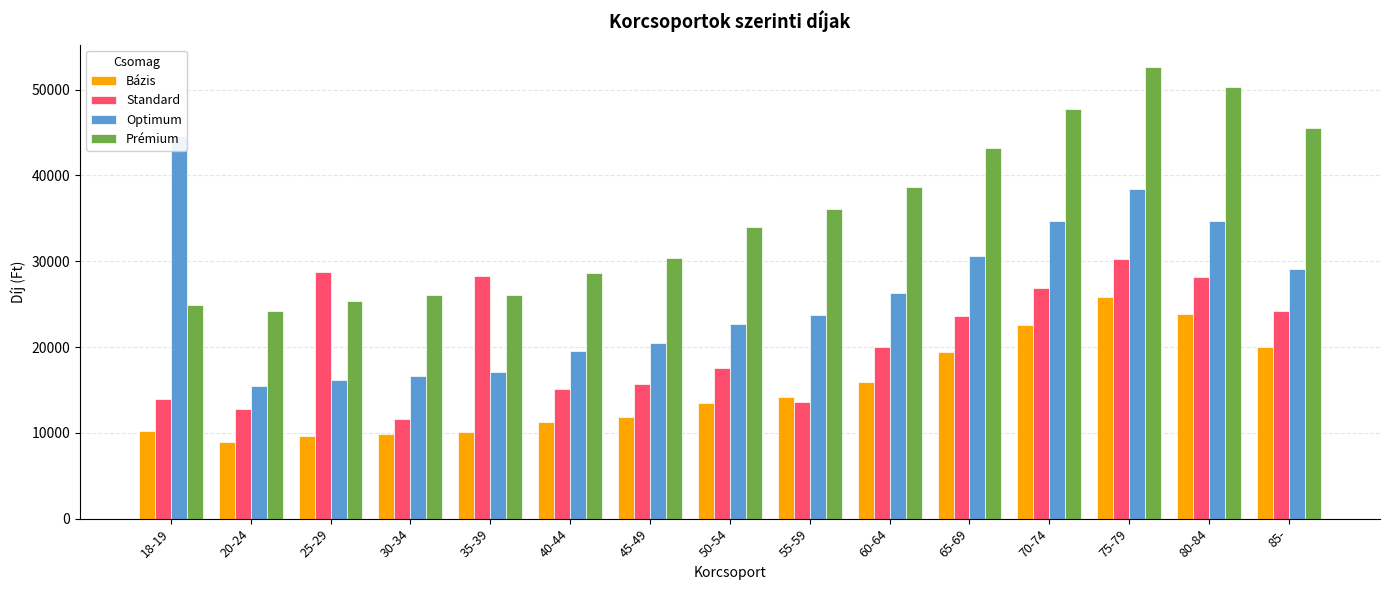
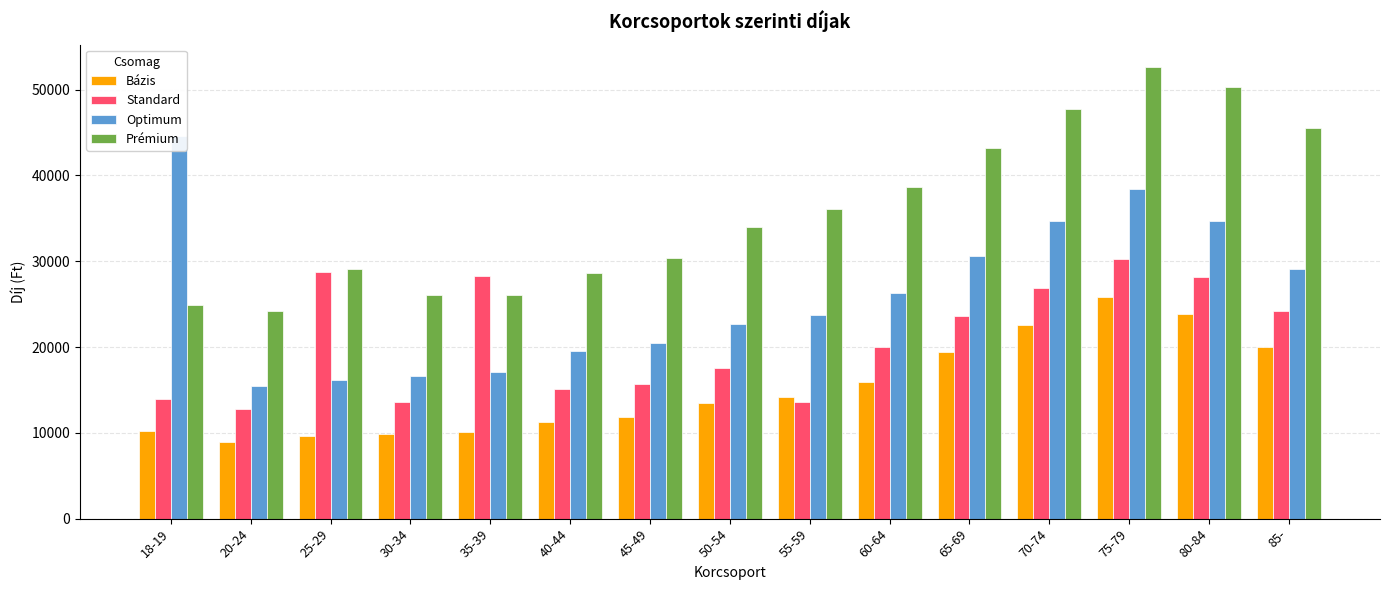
  {
    "Bázis": {
      "18-19": 10000,
      "20-24": 9000,
      "25-29": 10000,
      "30-34": 10000,
      "35-39": 10000,
      "40-44": 11000,
      "45-49": 12000,
      "50-54": 13000,
      "55-59": 14000,
      "60-64": 16000,
      "65-69": 19000,
      "70-74": 23000,
      "75-79": 26000,
      "80-84": 24000,
      "85-": 20000
    },
    "Standard": {
      "18-19": 14000,
      "20-24": 13000,
      "25-29": 29000,
-     "30-34": 12000,
+     "30-34": 14000,
      "35-39": 28000,
      "40-44": 15000,
      "45-49": 16000,
      "50-54": 18000,
      "55-59": 14000,
      "60-64": 20000,
      "65-69": 24000,
      "70-74": 27000,
      "75-79": 30000,
      "80-84": 28000,
      "85-": 24000
    },
    "Optimum": {
      "20-24": 16000,
      "25-29": 16000,
      "30-34": 17000,
      "35-39": 17000,
      "40-44": 20000,
      "45-49": 20000,
      "50-54": 23000,
      "55-59": 24000,
      "60-64": 26000,
      "65-69": 31000,
      "70-74": 35000,
      "75-79": 38000,
      "80-84": 35000,
      "85-": 29000
    },
    "Prémium": {
      "18-19": 25000,
      "20-24": 24000,
-     "25-29": 25000,
+     "25-29": 29000,
      "30-34": 26000,
      "35-39": 26000,
      "40-44": 29000,
      "45-49": 30000,
      "50-54": 34000,
      "55-59": 36000,
      "60-64": 39000,
      "65-69": 43000,
      "70-74": 48000,
      "75-79": 53000,
      "80-84": 50000,
      "85-": 45000
    }
  }
